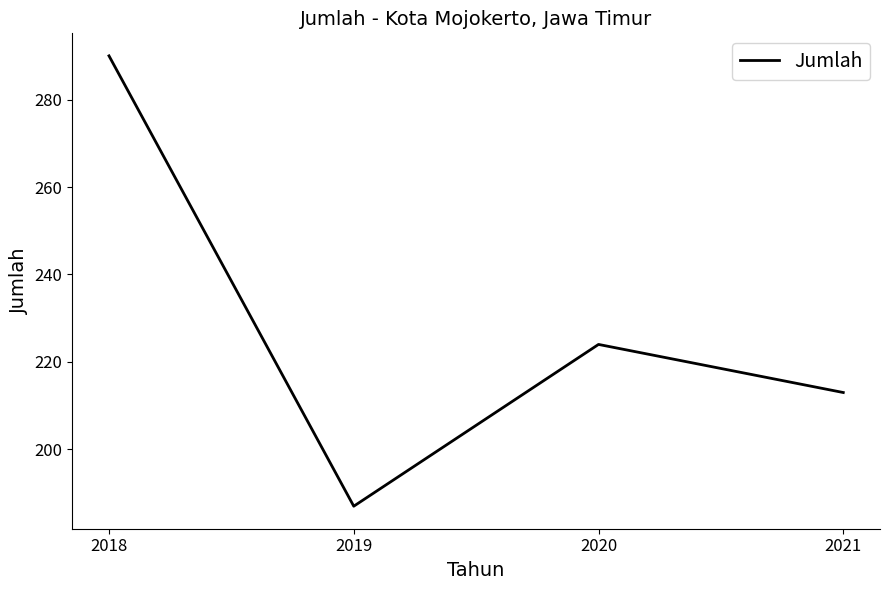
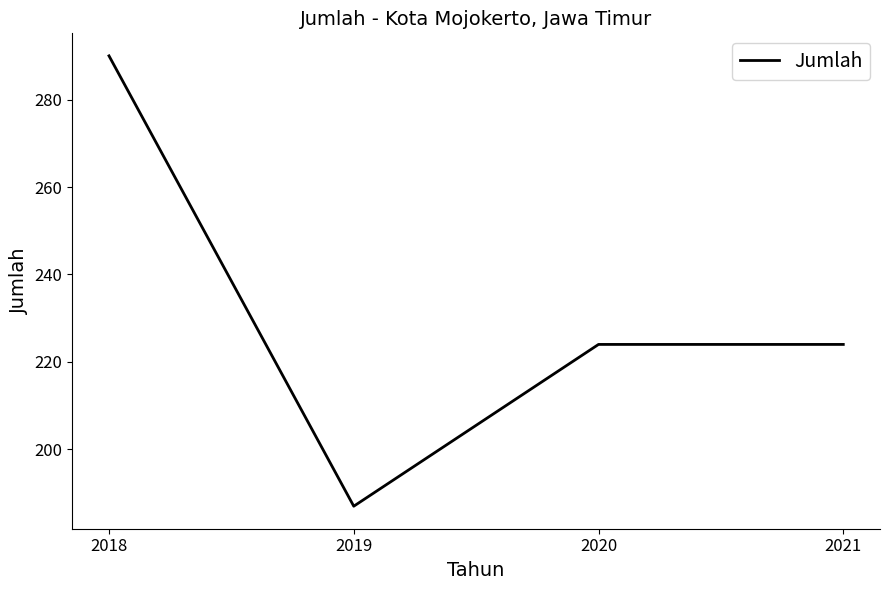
  {
    "2018": 290,
    "2019": 187,
    "2020": 224,
-   "2021": 213
+   "2021": 224
  }
